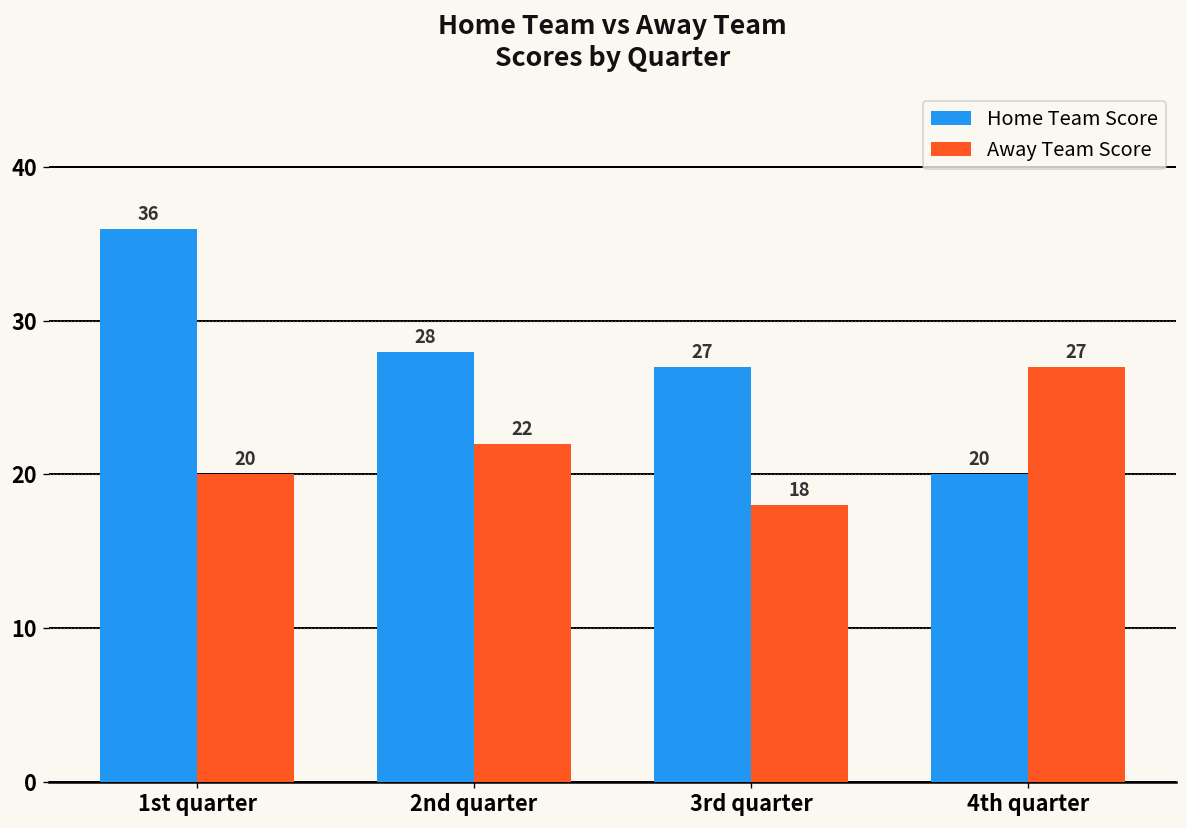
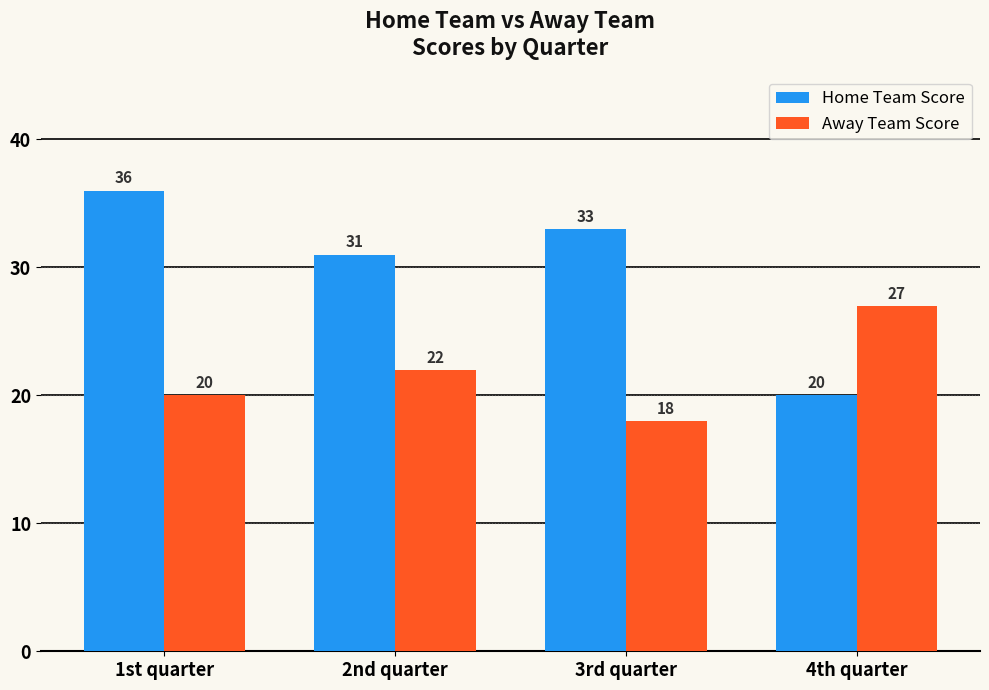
  {
    "Home Team Score": {
      "1st quarter": 36,
-     "2nd quarter": 28,
-     "3rd quarter": 27,
+     "2nd quarter": 31,
+     "3rd quarter": 33,
      "4th quarter": 20
    },
    "Away Team Score": {
      "1st quarter": 20,
      "2nd quarter": 22,
      "3rd quarter": 18,
      "4th quarter": 27
    }
  }
